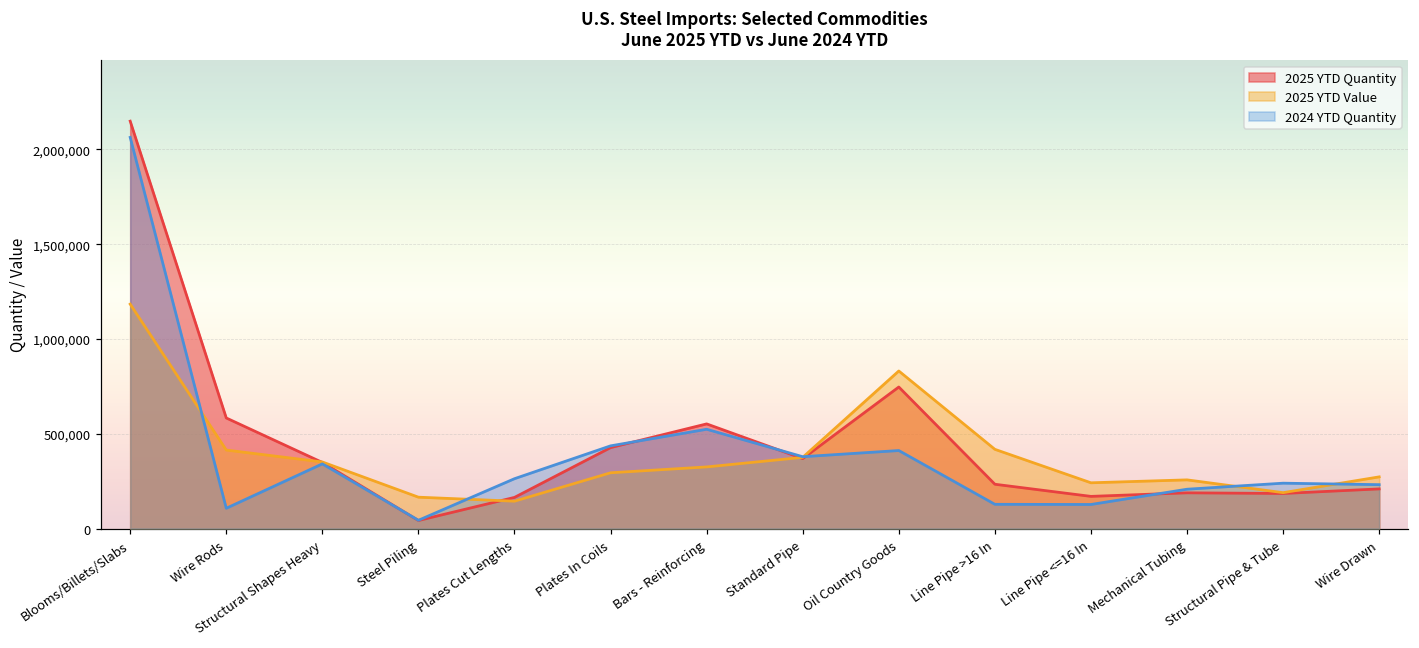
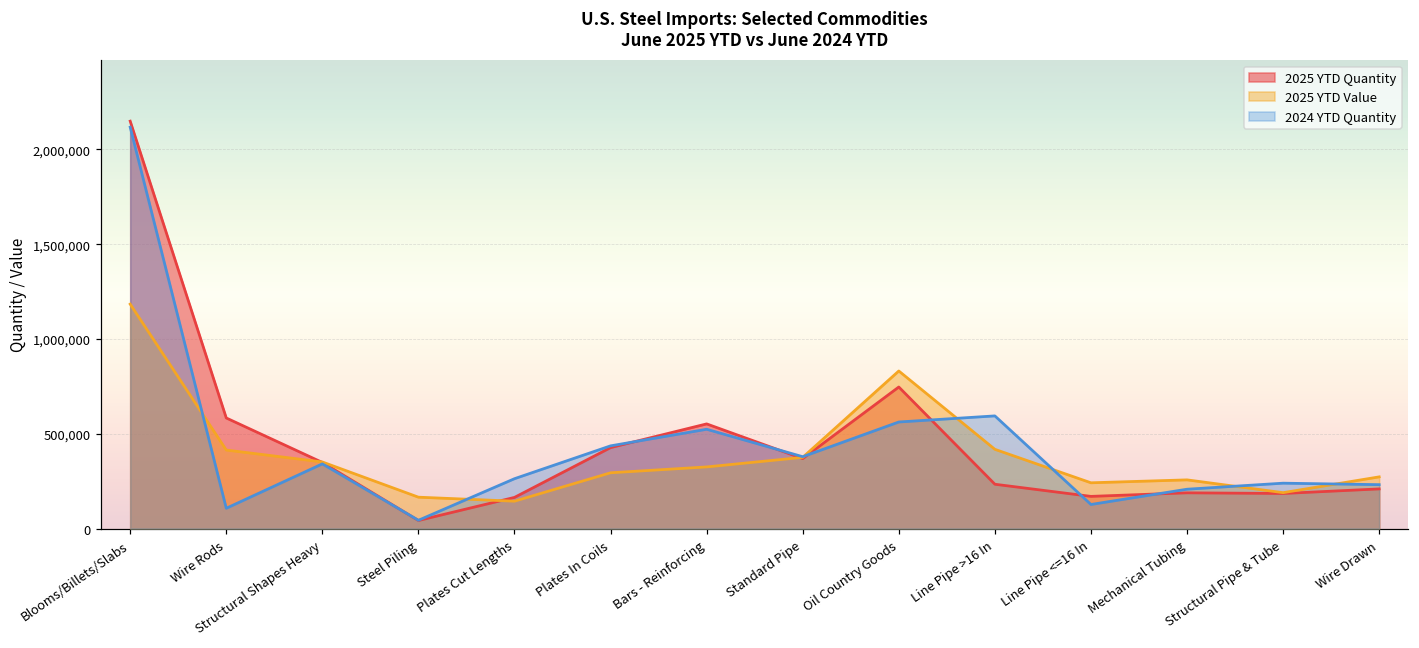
  {
    "2025 YTD Quantity": {
      "Blooms/Billets/Slabs": "2,150,000",
      "Wire Rods": "580,000",
      "Plates Cut Lengths": "160,000",
      "Bars - Reinforcing": "550,000",
      "Oil Country Goods": "750,000",
      "Line Pipe >16 In": "230,000",
      "Line Pipe <=16 In": "170,000",
      "Mechanical Tubing": "190,000",
      "Wire Drawn": "210,000"
    },
    "2025 YTD Value": {
      "Blooms/Billets/Slabs": "1,180,000",
      "Wire Rods": "410,000",
      "Steel Piling": "170,000",
      "Plates Cut Lengths": "140,000",
      "Plates In Coils": "290,000",
      "Bars - Reinforcing": "330,000",
      "Oil Country Goods": "830,000",
      "Line Pipe >16 In": "420,000",
      "Line Pipe <=16 In": "240,000",
      "Mechanical Tubing": "260,000",
      "Wire Drawn": "270,000"
    },
    "2024 YTD Quantity": {
-     "Blooms/Billets/Slabs": "2,060,000",
+     "Blooms/Billets/Slabs": "2,120,000",
      "Wire Rods": "110,000",
      "Plates Cut Lengths": "260,000",
      "Bars - Reinforcing": "520,000",
-     "Oil Country Goods": "410,000",
-     "Line Pipe >16 In": "130,000",
+     "Oil Country Goods": "560,000",
+     "Line Pipe >16 In": "590,000",
      "Line Pipe <=16 In": "130,000",
      "Mechanical Tubing": "210,000",
      "Structural Pipe & Tube": "240,000",
      "Wire Drawn": "230,000"
    }
  }
